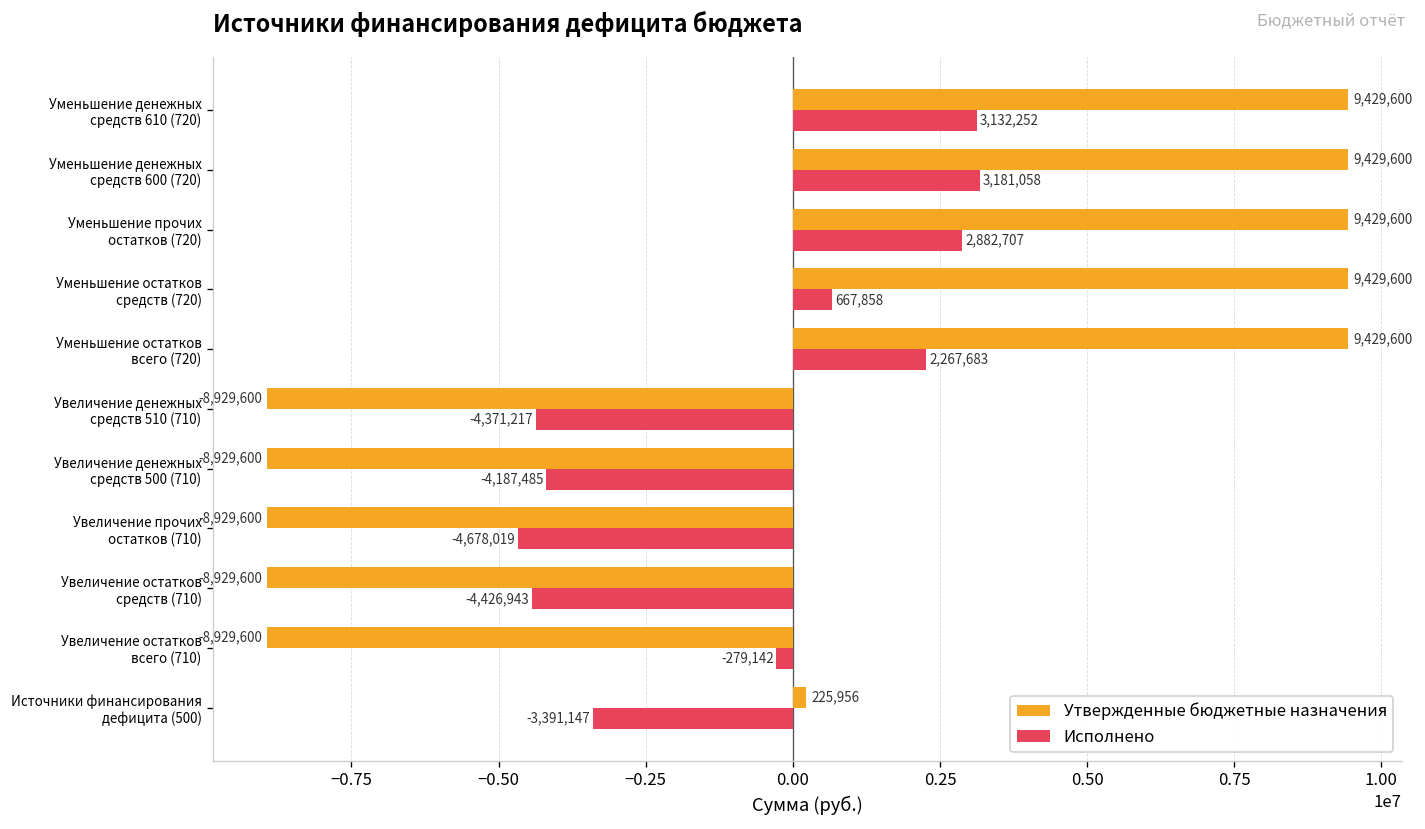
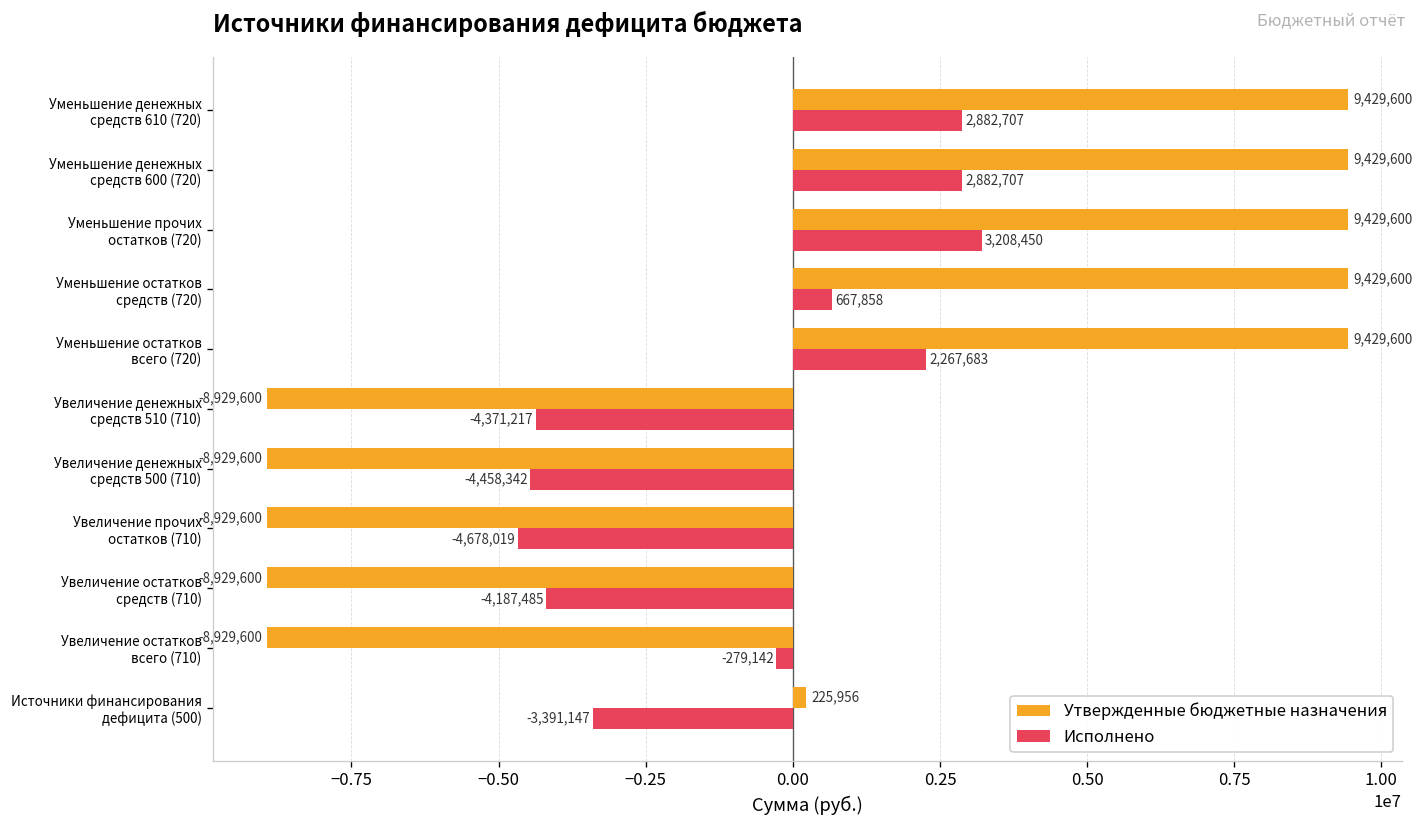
  {
    "Утвержденные бюджетные назначения": {
      "Уменьшение денежных средств 610 (720)": "9,429,600",
      "Уменьшение денежных средств 600 (720)": "9,429,600",
      "Уменьшение прочих остатков (720)": "9,429,600",
      "Уменьшение остатков средств (720)": "9,429,600",
      "Уменьшение остатков всего (720)": "9,429,600",
      "Увеличение денежных средств 510 (710)": "-8,929,600",
      "Увеличение денежных средств 500 (710)": "-8,929,600",
      "Увеличение прочих остатков (710)": "-8,929,600",
      "Увеличение остатков средств (710)": "-8,929,600",
      "Увеличение остатков всего (710)": "-8,929,600",
      "Источники финансирования дефицита (500)": "225,956"
    },
    "Исполнено": {
-     "Уменьшение денежных средств 610 (720)": "3,132,252",
-     "Уменьшение денежных средств 600 (720)": "3,181,058",
-     "Уменьшение прочих остатков (720)": "2,882,707",
+     "Уменьшение денежных средств 610 (720)": "2,882,707",
+     "Уменьшение денежных средств 600 (720)": "2,882,707",
+     "Уменьшение прочих остатков (720)": "3,208,450",
      "Уменьшение остатков средств (720)": "667,858",
      "Уменьшение остатков всего (720)": "2,267,683",
      "Увеличение денежных средств 510 (710)": "-4,371,217",
-     "Увеличение денежных средств 500 (710)": "-4,187,485",
+     "Увеличение денежных средств 500 (710)": "-4,458,342",
      "Увеличение прочих остатков (710)": "-4,678,019",
-     "Увеличение остатков средств (710)": "-4,426,943",
+     "Увеличение остатков средств (710)": "-4,187,485",
      "Увеличение остатков всего (710)": "-279,142",
      "Источники финансирования дефицита (500)": "-3,391,147"
    }
  }
